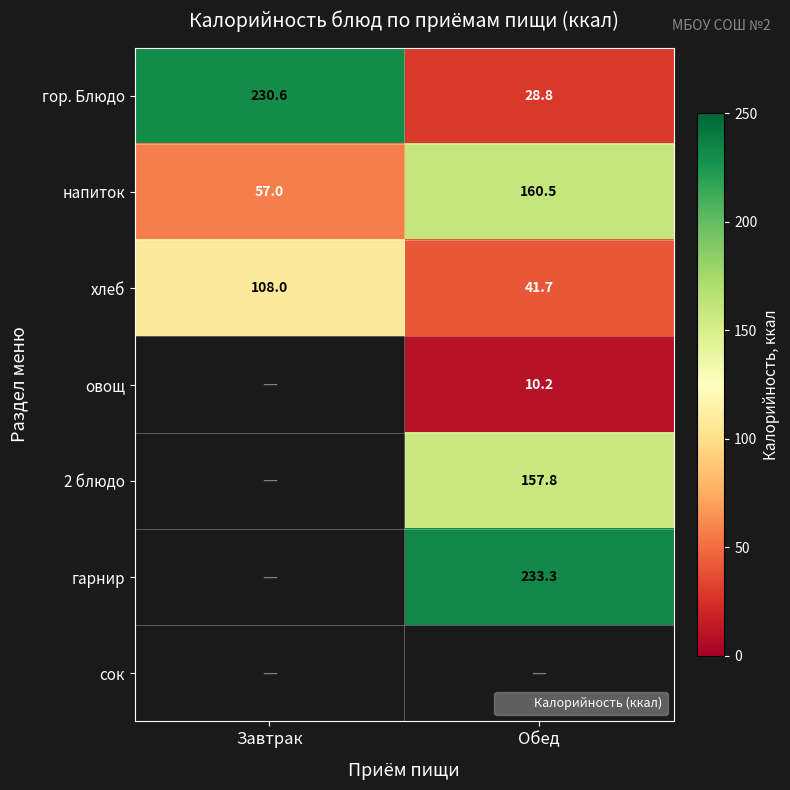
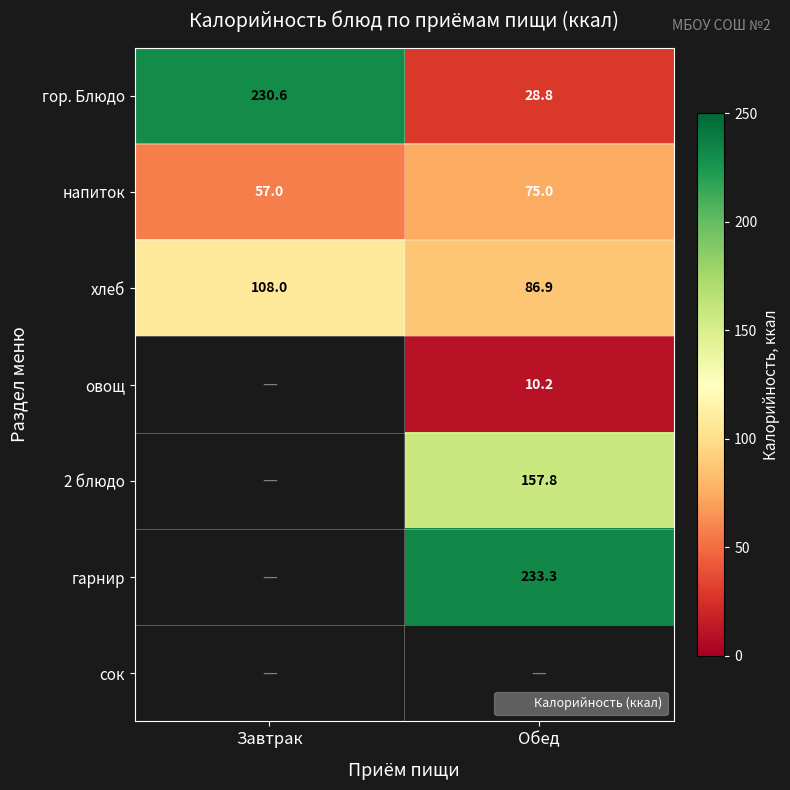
  {
    "гор. Блюдо": {
      "Завтрак": 230.6,
      "Обед": 28.8
    },
    "напиток": {
      "Завтрак": 57.0,
-     "Обед": 160.5
+     "Обед": 75.0
    },
    "хлеб": {
      "Завтрак": 108.0,
-     "Обед": 41.7
+     "Обед": 86.9
    },
    "овощ": {
      "Обед": 10.2
    },
    "2 блюдо": {
      "Обед": 157.8
    },
    "гарнир": {
      "Обед": 233.3
    }
  }
